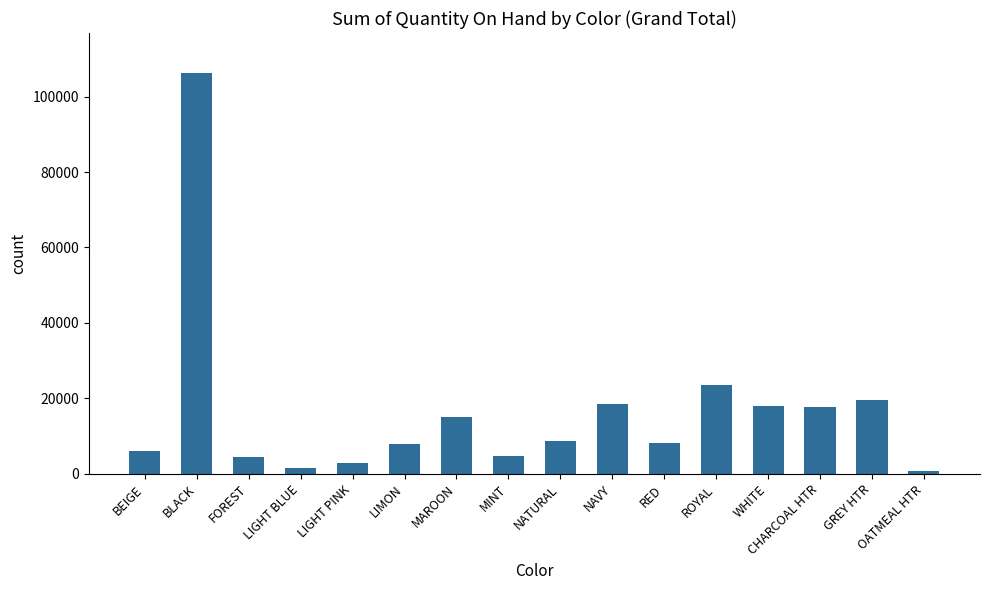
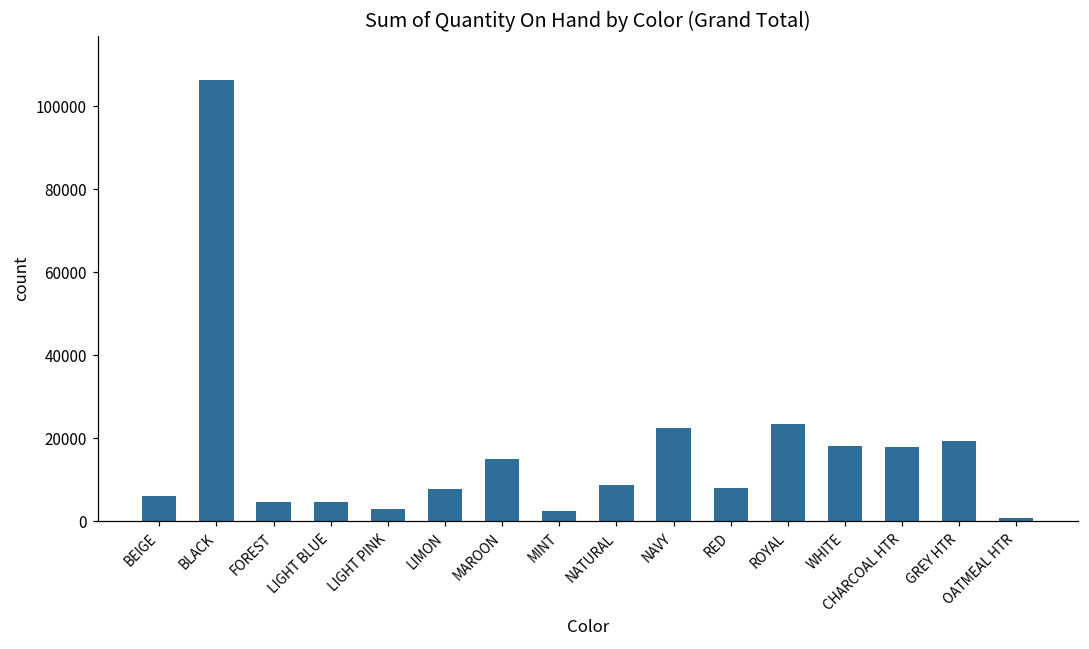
  {
    "BEIGE": 6000,
    "BLACK": 106000,
    "FOREST": 5000,
-   "LIGHT BLUE": 1000,
+   "LIGHT BLUE": 5000,
    "LIGHT PINK": 3000,
    "LIMON": 8000,
    "MAROON": 15000,
-   "MINT": 5000,
+   "MINT": 2000,
    "NATURAL": 9000,
-   "NAVY": 19000,
+   "NAVY": 23000,
    "RED": 8000,
    "ROYAL": 23000,
    "WHITE": 18000,
    "CHARCOAL HTR": 18000,
    "GREY HTR": 19000,
    "OATMEAL HTR": 1000
  }
